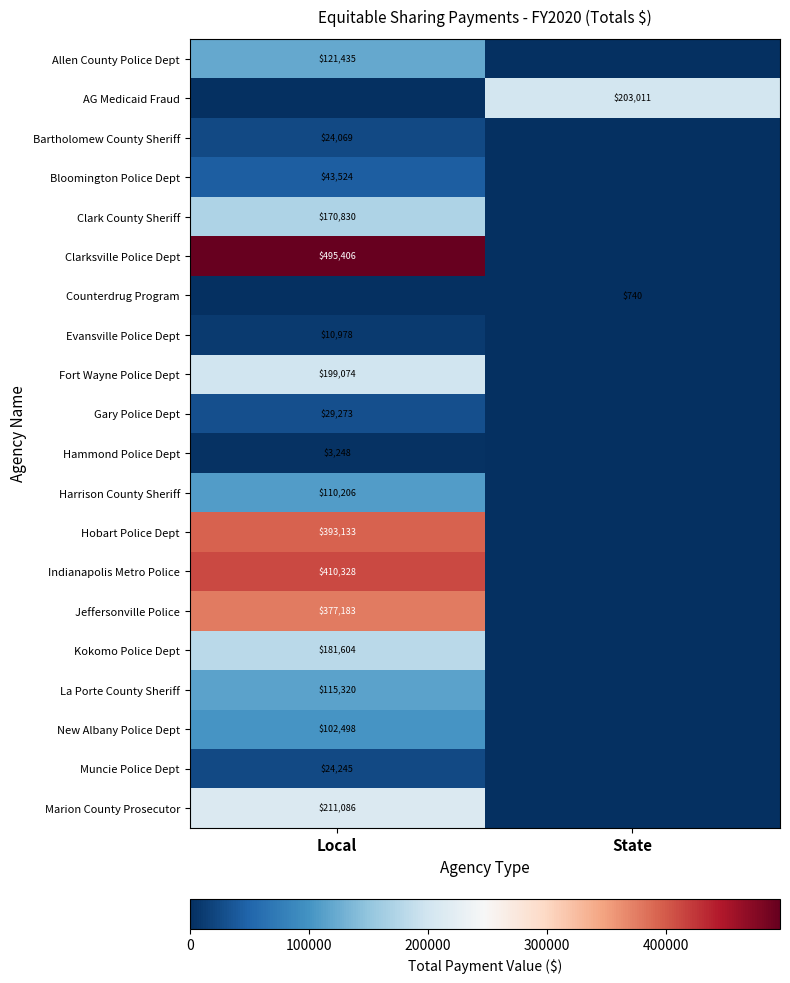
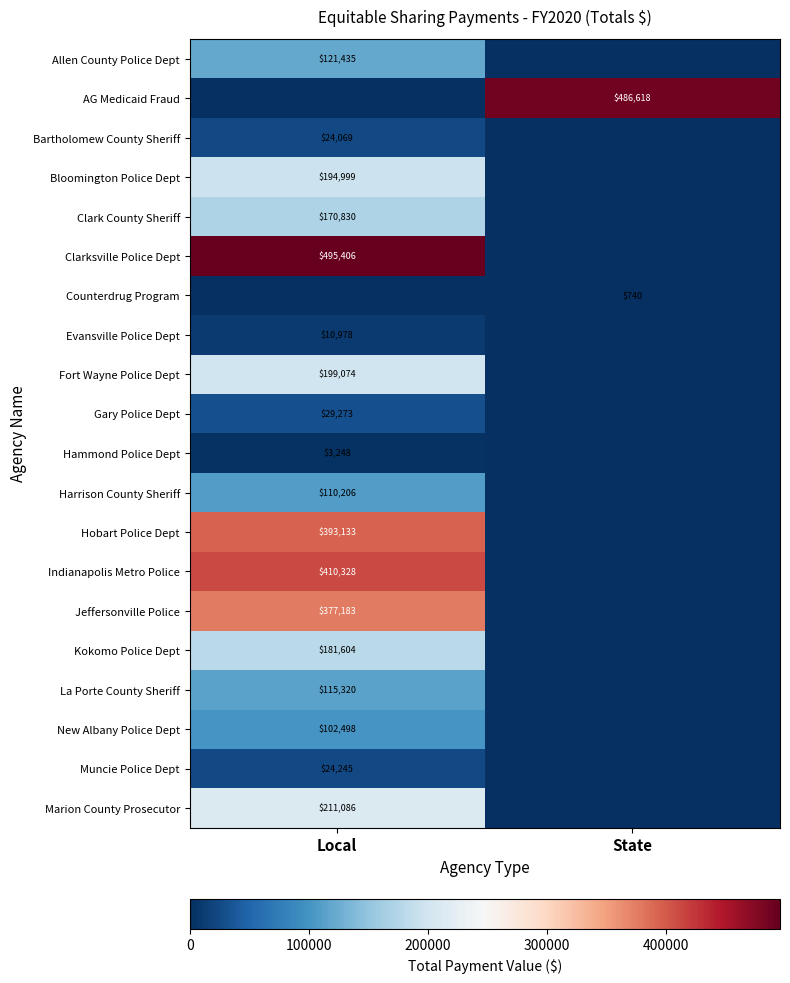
  {
    "Allen County Police Dept": {
      "Local": "$121,435"
    },
    "AG Medicaid Fraud": {
-     "State": "$203,011"
+     "State": "$486,618"
    },
    "Bartholomew County Sheriff": {
      "Local": "$24,069"
    },
    "Bloomington Police Dept": {
-     "Local": "$43,524"
+     "Local": "$194,999"
    },
    "Clark County Sheriff": {
      "Local": "$170,830"
    },
    "Clarksville Police Dept": {
      "Local": "$495,406"
    },
    "Counterdrug Program": {
      "State": "$740"
    },
    "Evansville Police Dept": {
      "Local": "$10,978"
    },
    "Fort Wayne Police Dept": {
      "Local": "$199,074"
    },
    "Gary Police Dept": {
      "Local": "$29,273"
    },
    "Hammond Police Dept": {
      "Local": "$3,248"
    },
    "Harrison County Sheriff": {
      "Local": "$110,206"
    },
    "Hobart Police Dept": {
      "Local": "$393,133"
    },
    "Indianapolis Metro Police": {
      "Local": "$410,328"
    },
    "Jeffersonville Police": {
      "Local": "$377,183"
    },
    "Kokomo Police Dept": {
      "Local": "$181,604"
    },
    "La Porte County Sheriff": {
      "Local": "$115,320"
    },
    "New Albany Police Dept": {
      "Local": "$102,498"
    },
    "Muncie Police Dept": {
      "Local": "$24,245"
    },
    "Marion County Prosecutor": {
      "Local": "$211,086"
    }
  }
